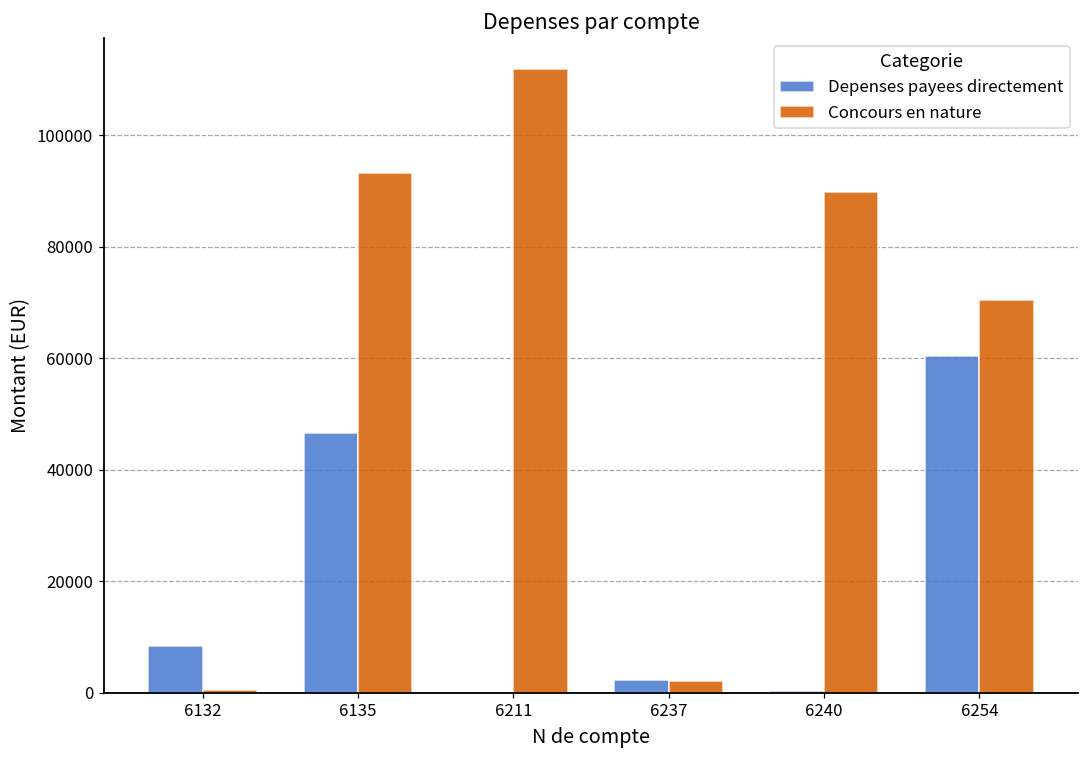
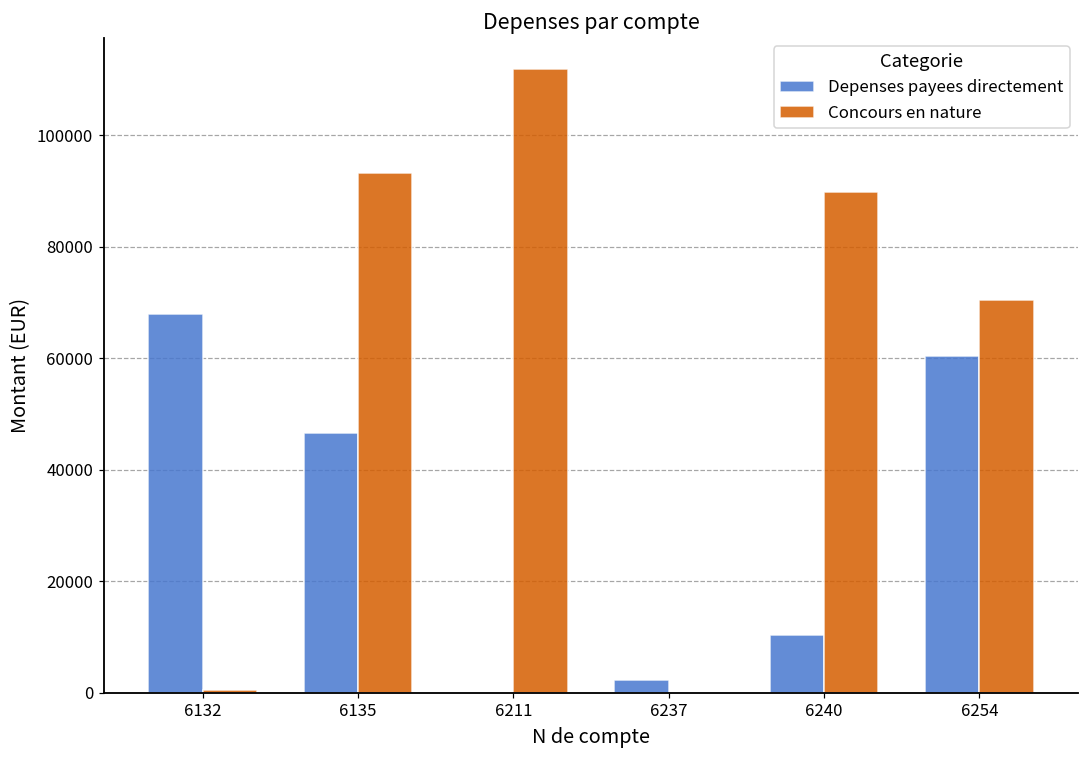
  {
    "Depenses payees directement": {
-     "6132": 8000,
+     "6132": 68000,
      "6135": 47000,
      "6211": 0,
      "6237": 2000,
-     "6240": 0,
+     "6240": 10000,
      "6254": 60000
    },
    "Concours en nature": {
      "6132": 1000,
      "6135": 93000,
      "6211": 112000,
-     "6237": 2000,
+     "6237": 0,
      "6240": 90000,
      "6254": 71000
    }
  }
